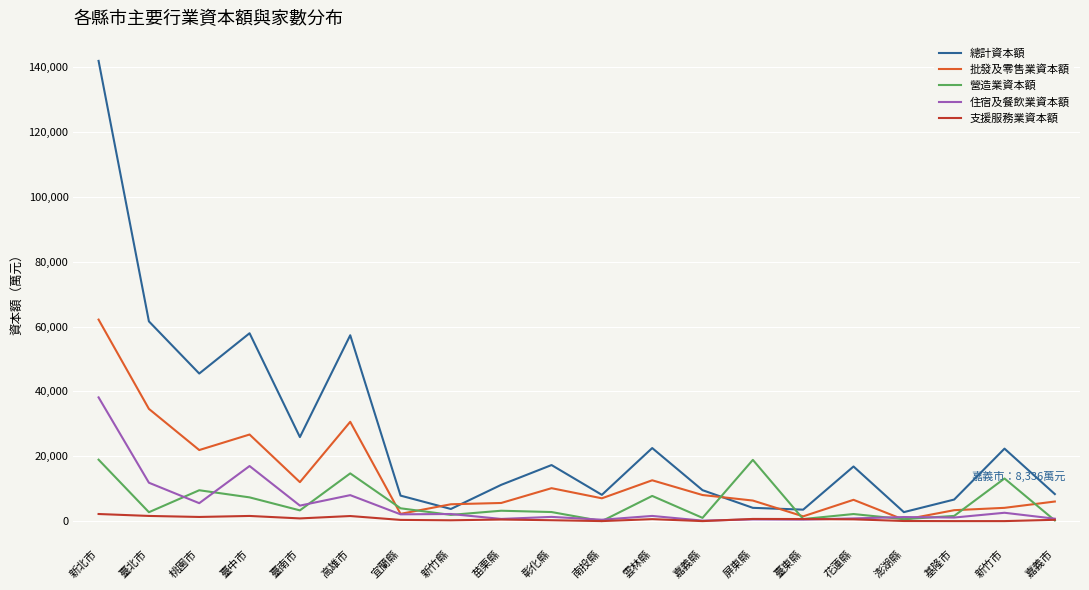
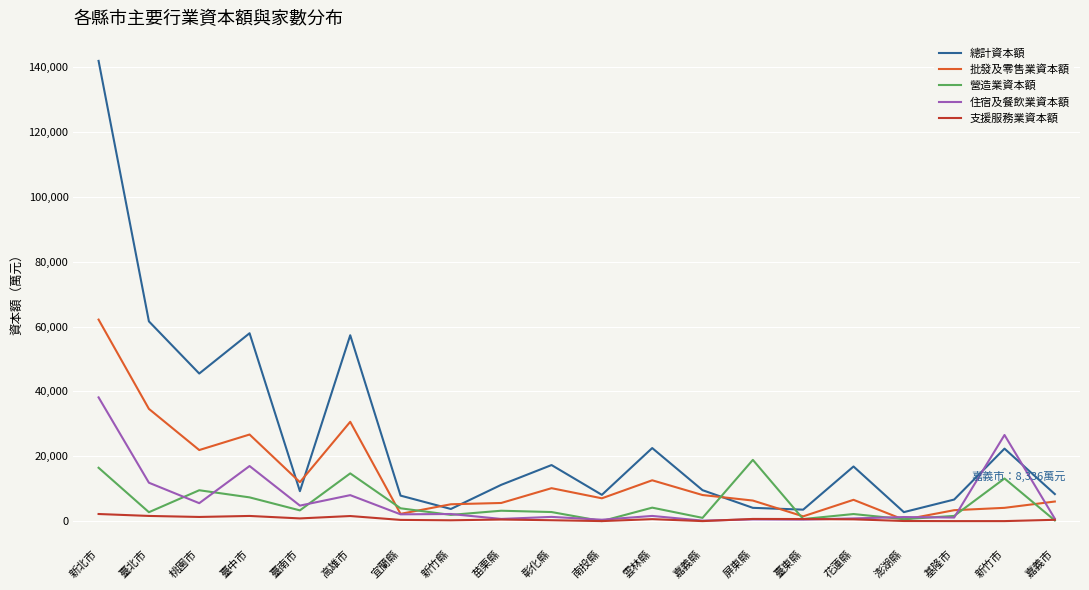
  {
    "總計資本額": {
      "新北市": "142,000",
      "臺北市": "62,000",
      "桃園市": "46,000",
      "臺中市": "58,000",
-     "臺南市": "26,000",
+     "臺南市": "9,000",
      "高雄市": "57,000",
      "宜蘭縣": "8,000",
      "新竹縣": "4,000",
      "苗栗縣": "11,000",
      "彰化縣": "17,000",
      "南投縣": "8,000",
      "雲林縣": "23,000",
      "嘉義縣": "10,000",
      "屏東縣": "4,000",
      "臺東縣": "4,000",
      "花蓮縣": "17,000",
      "澎湖縣": "3,000",
      "基隆市": "7,000",
      "新竹市": "22,000",
      "嘉義市": "8,000"
    },
    "營造業資本額": {
-     "新北市": "19,000",
+     "新北市": "16,000",
      "臺北市": "3,000",
      "桃園市": "10,000",
      "臺中市": "7,000",
      "臺南市": "3,000",
      "高雄市": "15,000",
      "宜蘭縣": "4,000",
      "苗栗縣": "3,000",
      "彰化縣": "3,000",
-     "雲林縣": "8,000",
+     "雲林縣": "4,000",
      "嘉義縣": "1,000",
      "屏東縣": "19,000",
      "花蓮縣": "2,000"
    },
    "住宿及餐飲業資本額": {
      "新北市": "38,000",
      "臺北市": "12,000",
      "桃園市": "6,000",
      "臺中市": "17,000",
      "臺南市": "5,000",
      "高雄市": "8,000",
      "彰化縣": "1,000",
      "雲林縣": "2,000",
-     "新竹市": "3,000"
+     "新竹市": "27,000"
    }
  }
